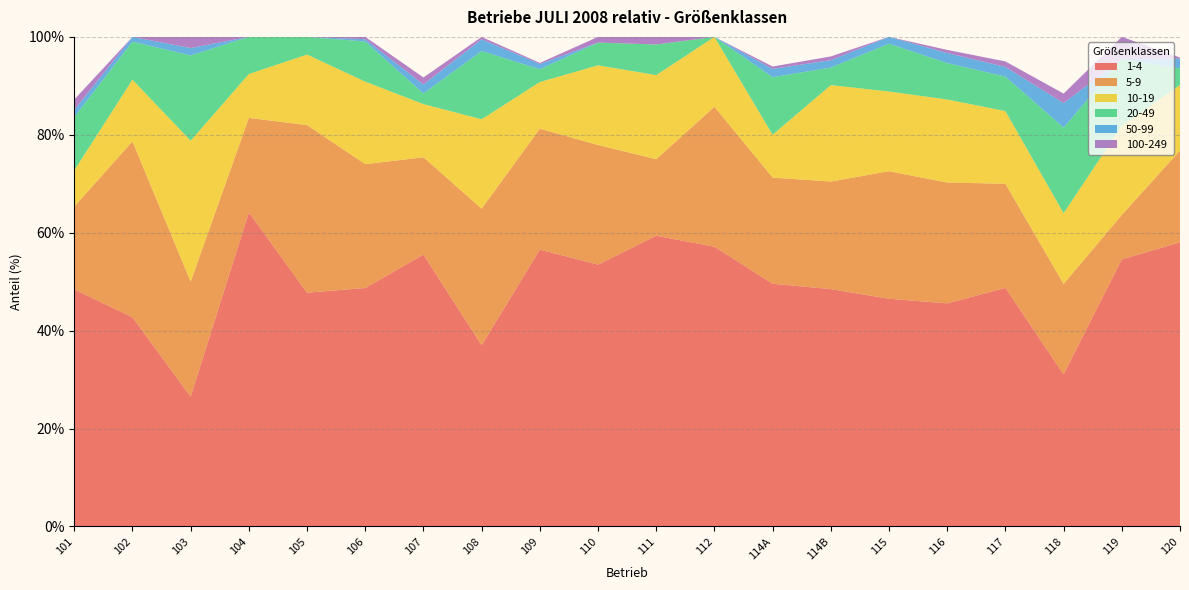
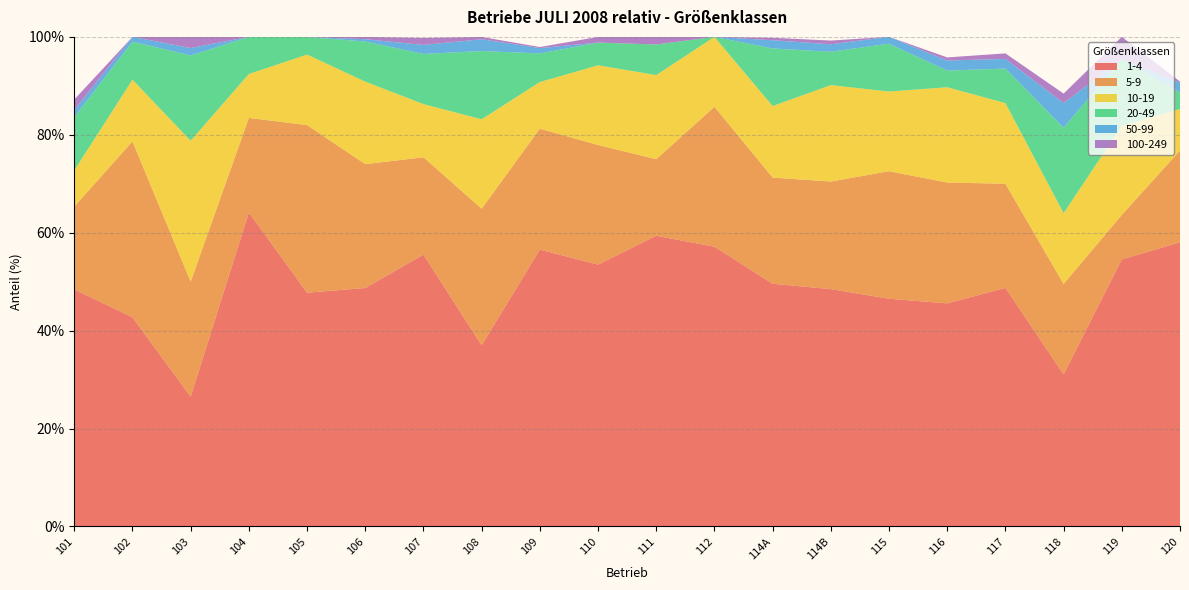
  {
    "10-19": {
      "101": "7%",
      "102": "13%",
      "103": "29%",
      "104": "9%",
      "105": "14%",
      "106": "17%",
      "107": "11%",
      "108": "18%",
      "109": "10%",
      "110": "16%",
      "111": "17%",
-     "114A": "9%",
+     "114A": "15%",
      "114B": "20%",
      "115": "16%",
-     "116": "17%",
-     "117": "15%",
+     "116": "19%",
+     "117": "16%",
      "118": "14%",
-     "120": "13%"
+     "120": "8%"
    },
    "20-49": {
      "101": "11%",
      "102": "8%",
      "103": "17%",
-     "107": "2%",
+     "107": "10%",
      "108": "14%",
-     "109": "3%",
+     "109": "6%",
      "114A": "12%",
-     "114B": "4%",
+     "114B": "7%",
      "115": "10%",
-     "116": "7%",
+     "116": "3%",
      "117": "7%",
      "118": "17%",
      "120": "3%"
    },
    "50-99": {
      "101": "1%",
      "103": "2%",
      "107": "2%",
      "114B": "2%",
      "116": "2%",
      "117": "2%",
      "118": "5%"
    },
    "100-249": {
      "101": "2%",
      "103": "2%",
      "107": "1%",
      "110": "1%",
      "111": "2%",
      "114B": "1%",
      "116": "1%",
      "117": "1%",
      "118": "2%",
      "119": "5%"
    }
  }
